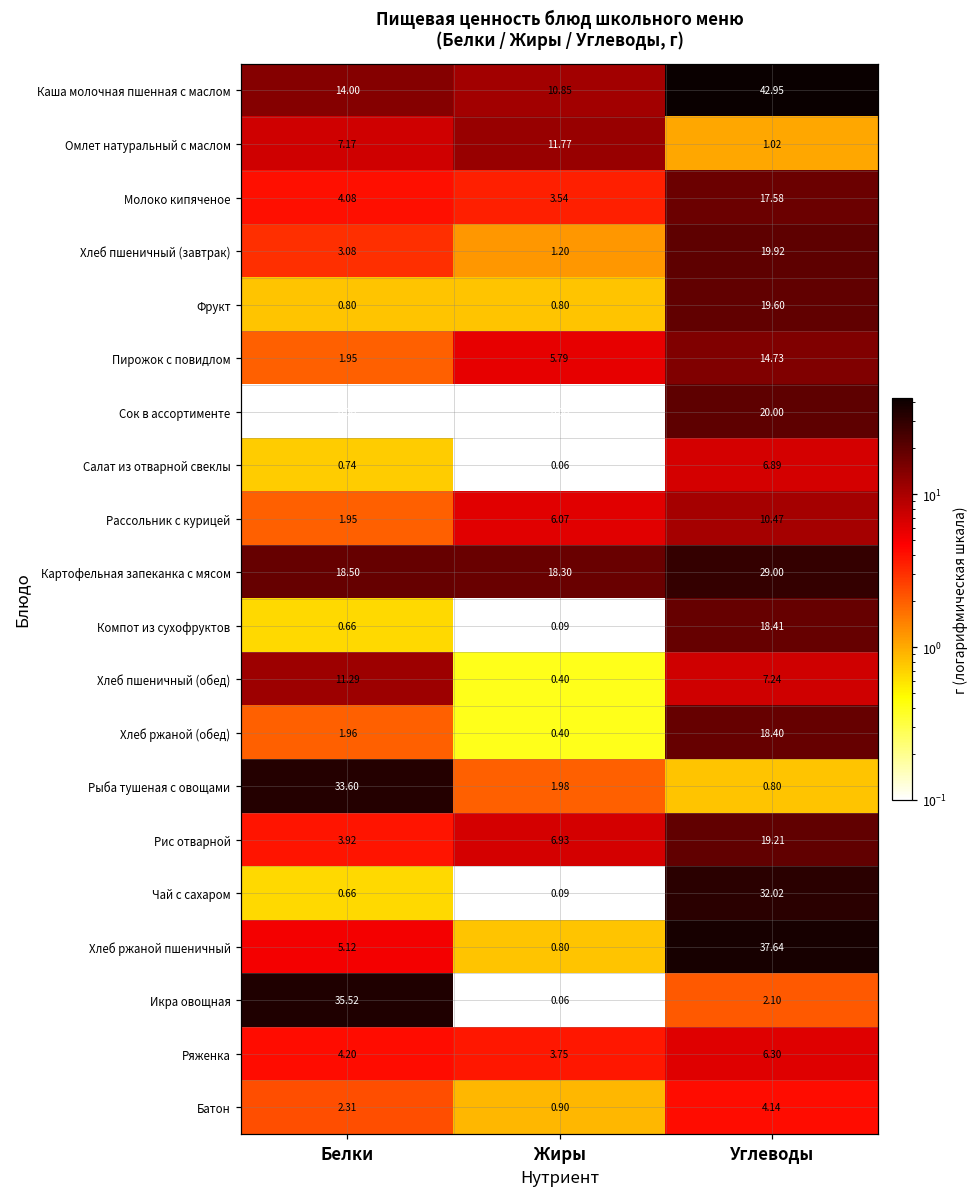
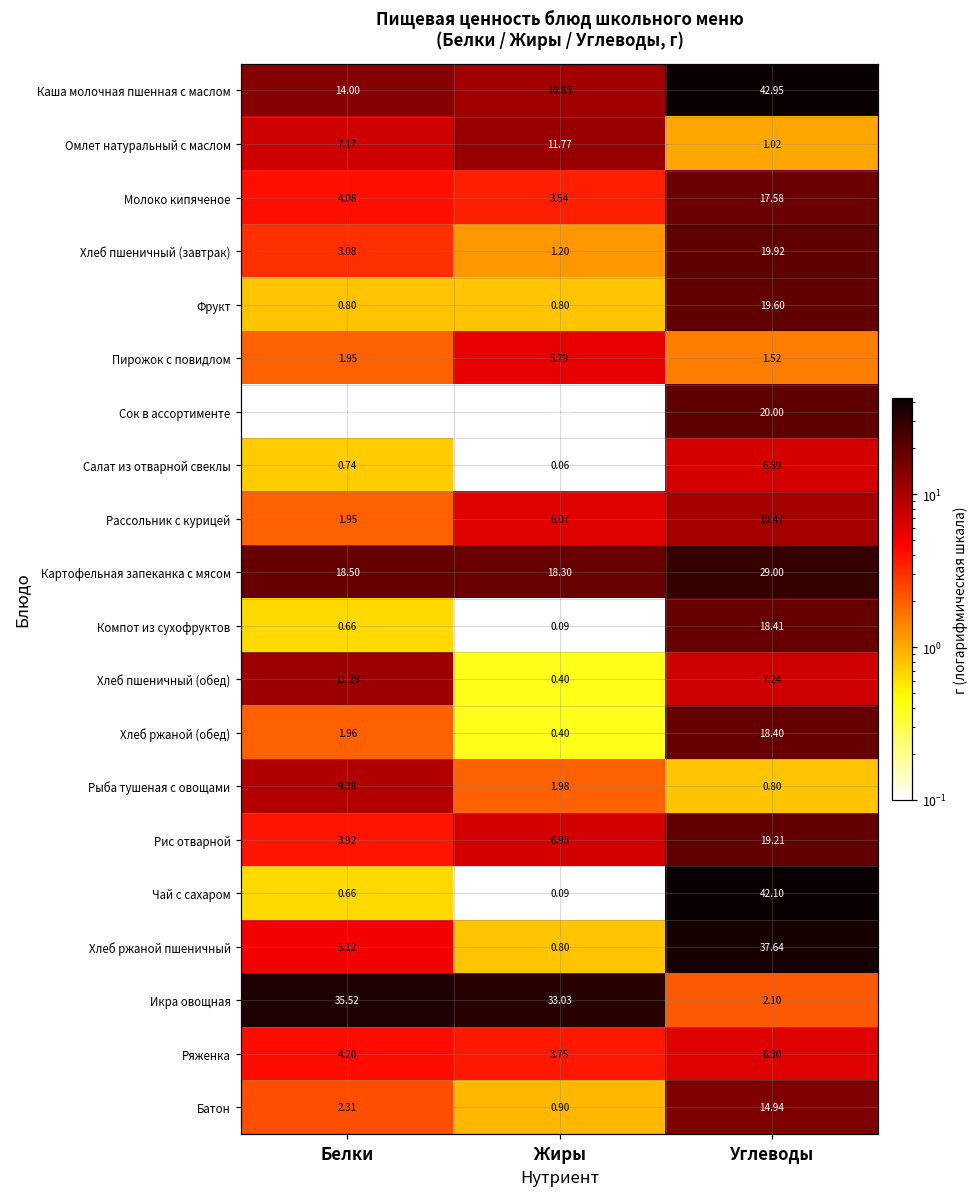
  {
    "Каша молочная пшенная с маслом": {
      "Белки": 14.00,
      "Жиры": 10.85,
      "Углеводы": 42.95
    },
    "Омлет натуральный с маслом": {
      "Белки": 7.17,
      "Жиры": 11.77,
      "Углеводы": 1.02
    },
    "Молоко кипяченое": {
      "Белки": 4.08,
      "Жиры": 3.54,
      "Углеводы": 17.58
    },
    "Хлеб пшеничный (завтрак)": {
      "Белки": 3.08,
      "Жиры": 1.20,
      "Углеводы": 19.92
    },
    "Фрукт": {
      "Белки": 0.80,
      "Жиры": 0.80,
      "Углеводы": 19.60
    },
    "Пирожок с повидлом": {
      "Белки": 1.95,
      "Жиры": 5.79,
-     "Углеводы": 14.73
+     "Углеводы": 1.52
    },
    "Сок в ассортименте": {
      "Углеводы": 20.00
    },
    "Салат из отварной свеклы": {
      "Белки": 0.74,
      "Жиры": 0.06,
      "Углеводы": 6.89
    },
    "Рассольник с курицей": {
      "Белки": 1.95,
      "Жиры": 6.07,
      "Углеводы": 10.47
    },
    "Картофельная запеканка с мясом": {
      "Белки": 18.50,
      "Жиры": 18.30,
      "Углеводы": 29.00
    },
    "Компот из сухофруктов": {
      "Белки": 0.66,
      "Жиры": 0.09,
      "Углеводы": 18.41
    },
    "Хлеб пшеничный (обед)": {
      "Белки": 11.29,
      "Жиры": 0.40,
      "Углеводы": 7.24
    },
    "Хлеб ржаной (обед)": {
      "Белки": 1.96,
      "Жиры": 0.40,
      "Углеводы": 18.40
    },
    "Рыба тушеная с овощами": {
-     "Белки": 33.60,
+     "Белки": 9.38,
      "Жиры": 1.98,
      "Углеводы": 0.80
    },
    "Рис отварной": {
      "Белки": 3.92,
      "Жиры": 6.93,
      "Углеводы": 19.21
    },
    "Чай с сахаром": {
      "Белки": 0.66,
      "Жиры": 0.09,
-     "Углеводы": 32.02
+     "Углеводы": 42.10
    },
    "Хлеб ржаной пшеничный": {
      "Белки": 5.12,
      "Жиры": 0.80,
      "Углеводы": 37.64
    },
    "Икра овощная": {
      "Белки": 35.52,
-     "Жиры": 0.06,
+     "Жиры": 33.03,
      "Углеводы": 2.10
    },
    "Ряженка": {
      "Белки": 4.20,
      "Жиры": 3.75,
      "Углеводы": 6.30
    },
    "Батон": {
      "Белки": 2.31,
      "Жиры": 0.90,
-     "Углеводы": 4.14
+     "Углеводы": 14.94
    }
  }
